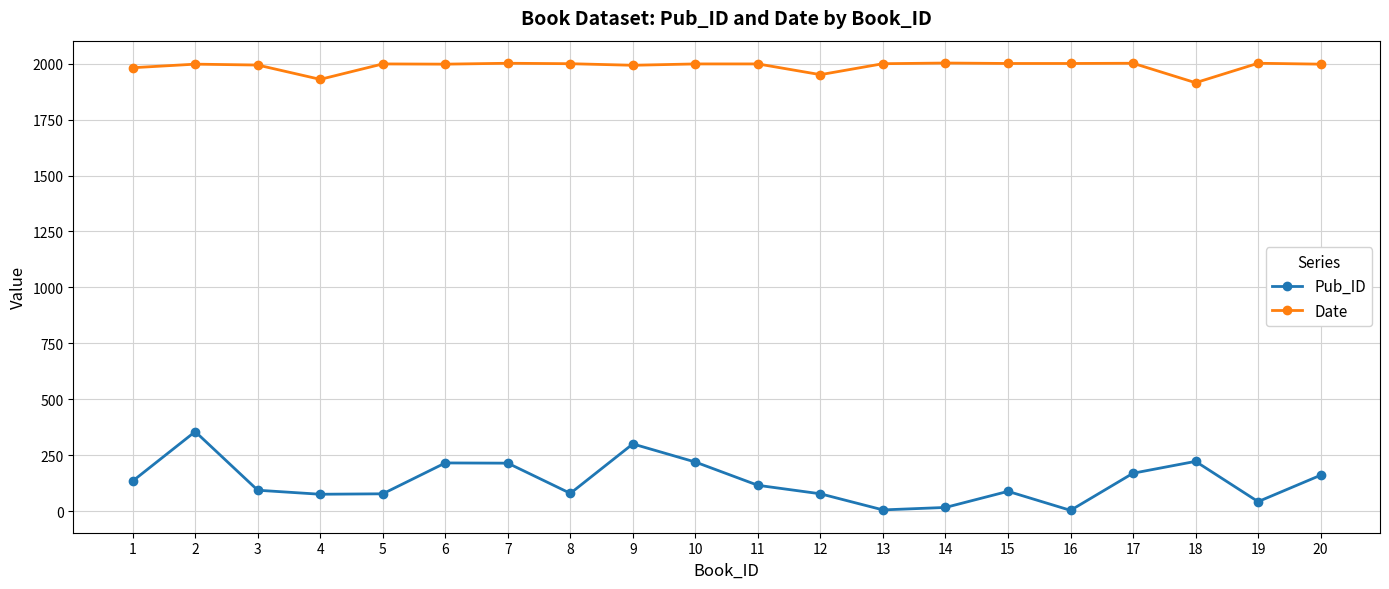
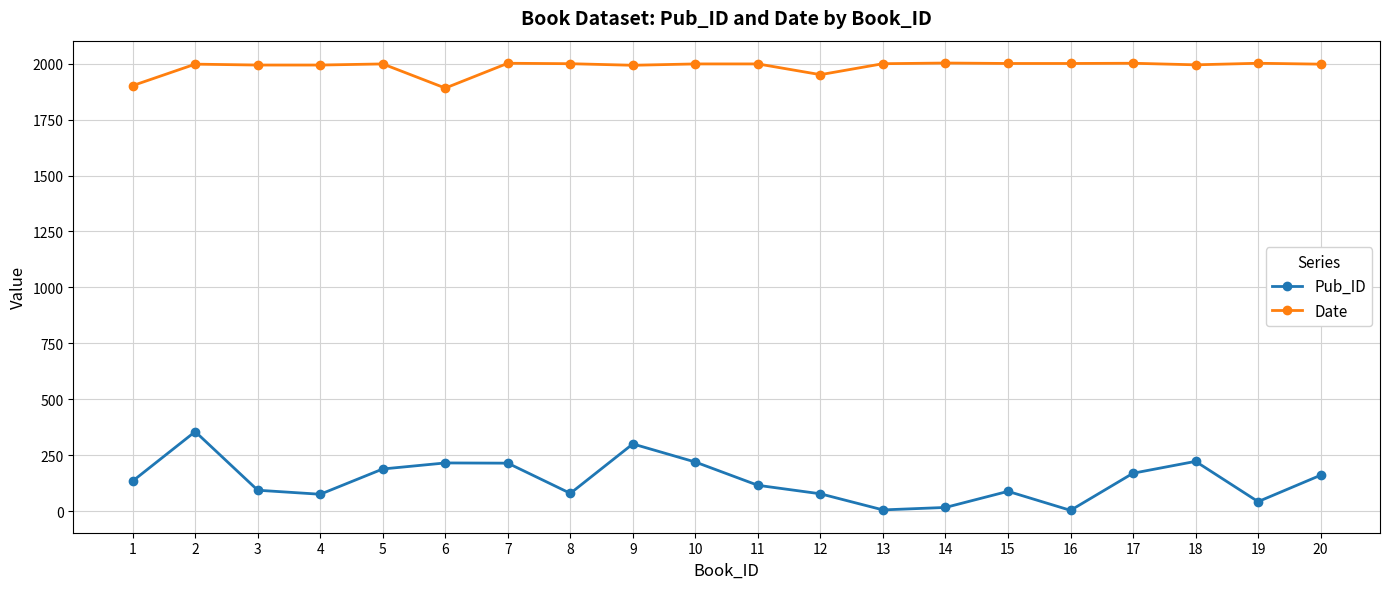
  {
    "Pub_ID": {
      "1": 130,
      "2": 360,
      "3": 90,
      "4": 80,
-     "5": 80,
+     "5": 190,
      "6": 220,
      "7": 210,
      "8": 80,
      "9": 300,
      "10": 220,
      "11": 120,
      "12": 80,
      "13": 10,
      "14": 20,
      "15": 90,
      "16": 0,
      "17": 170,
      "18": 220,
      "19": 40,
      "20": 160
    },
    "Date": {
-     "1": 1980,
+     "1": 1900,
      "2": 2000,
      "3": 1990,
-     "4": 1930,
+     "4": 1990,
      "5": 2000,
-     "6": 2000,
+     "6": 1890,
      "7": 2000,
      "8": 2000,
      "9": 1990,
      "10": 2000,
      "11": 2000,
      "12": 1950,
      "13": 2000,
      "14": 2000,
      "15": 2000,
      "16": 2000,
      "17": 2000,
-     "18": 1920,
+     "18": 2000,
      "19": 2000,
      "20": 2000
    }
  }
